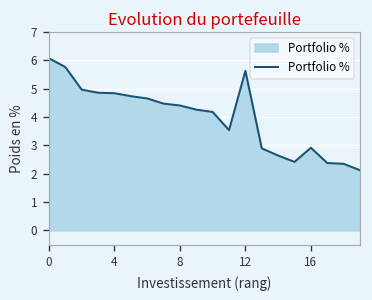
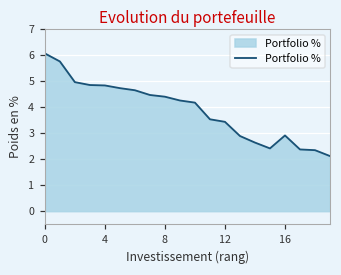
  {
    "0": 6.1,
    "4": 4.8,
    "8": 4.4,
-   "12": 5.6,
+   "12": 3.4,
    "16": 2.9
  }
